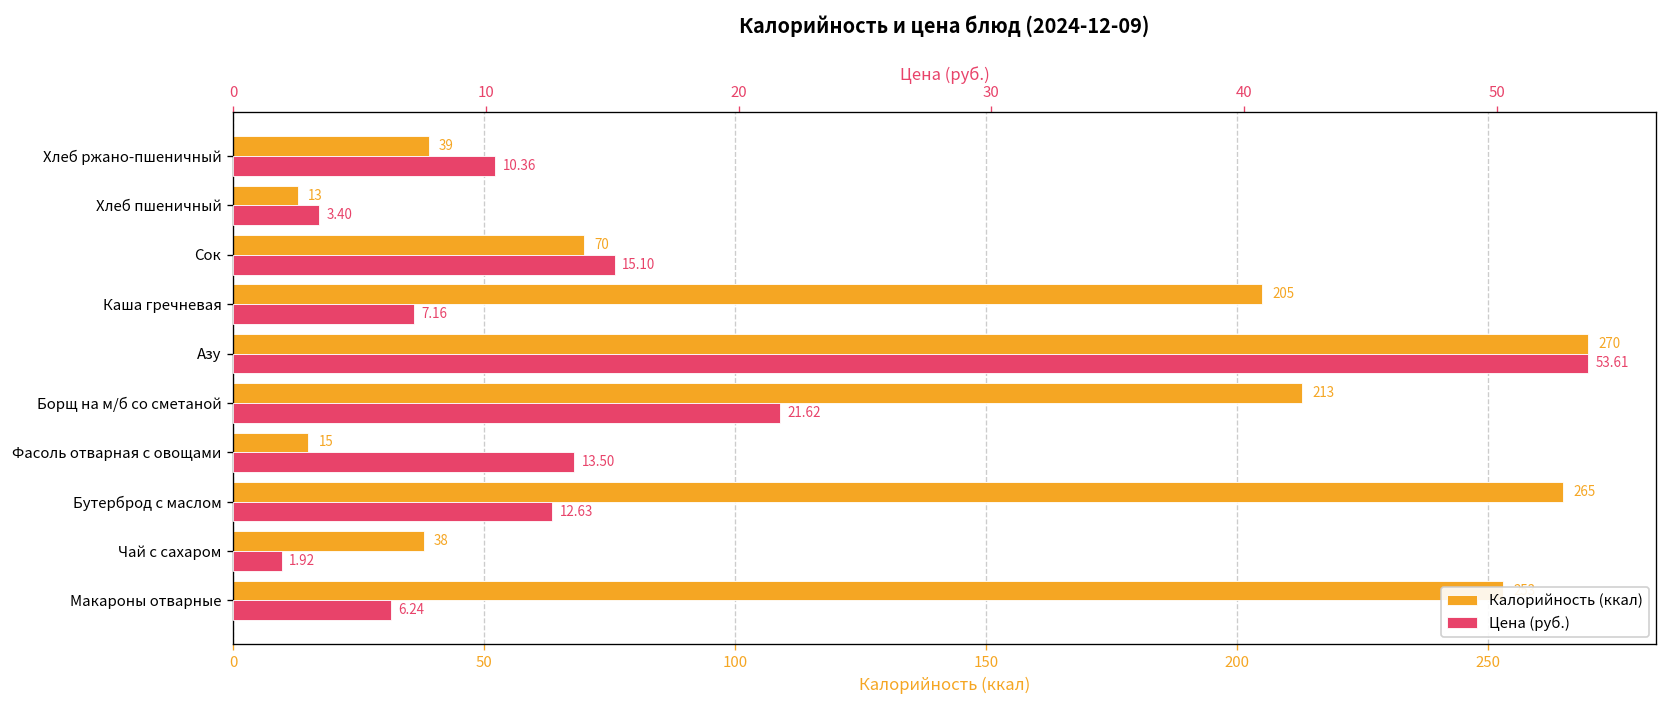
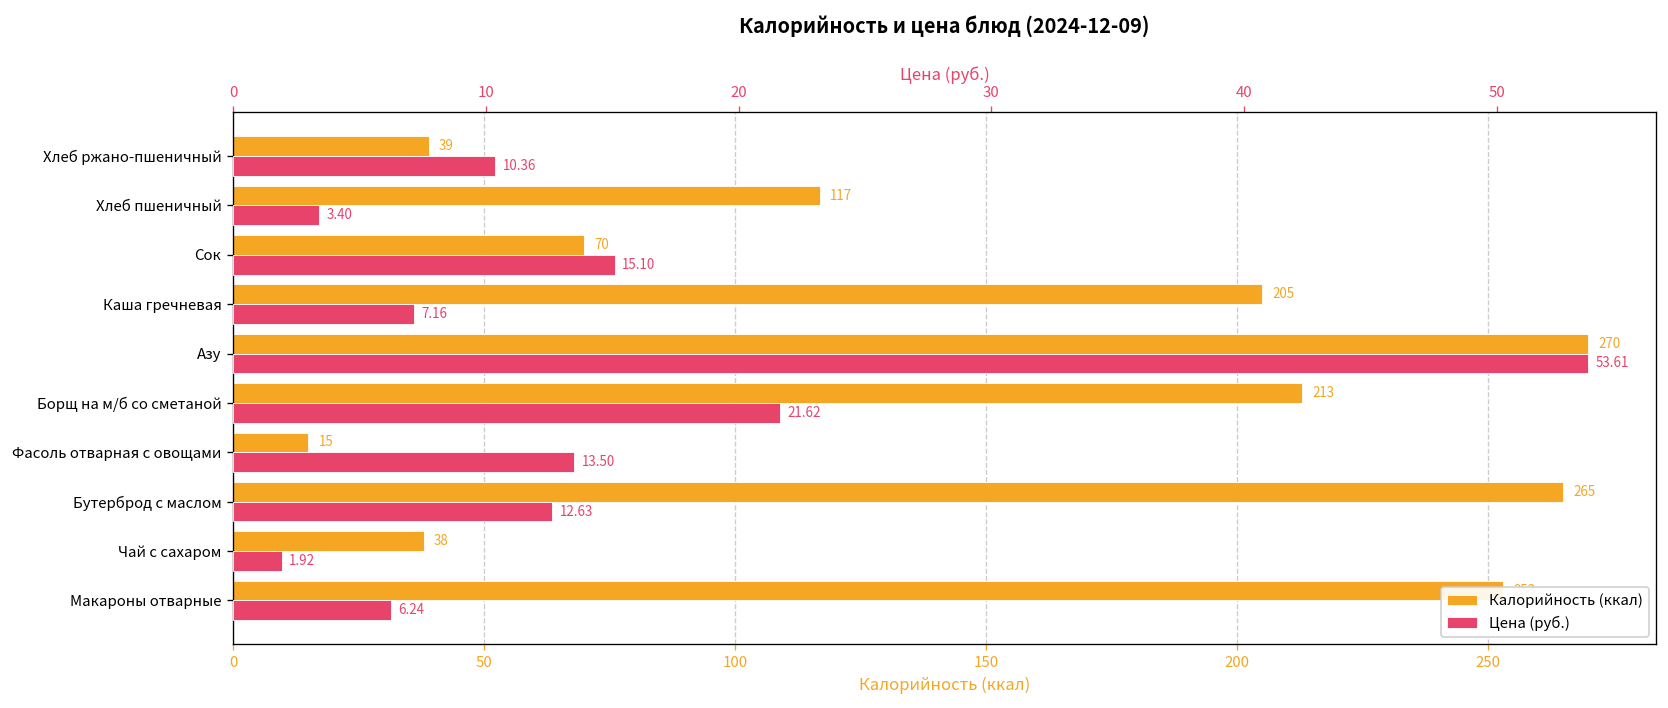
  {
    "Калорийность (ккал)": {
      "Хлеб ржано-пшеничный": 39,
-     "Хлеб пшеничный": 13,
+     "Хлеб пшеничный": 117,
      "Сок": 70,
      "Каша гречневая": 205,
      "Азу": 270,
      "Борщ на м/б со сметаной": 213,
      "Фасоль отварная с овощами": 15,
      "Бутерброд с маслом": 265,
      "Чай с сахаром": 38
    },
    "Цена (руб.)": {
      "Хлеб ржано-пшеничный": 10.36,
      "Хлеб пшеничный": 3.40,
      "Сок": 15.10,
      "Каша гречневая": 7.16,
      "Азу": 53.61,
      "Борщ на м/б со сметаной": 21.62,
      "Фасоль отварная с овощами": 13.50,
      "Бутерброд с маслом": 12.63,
      "Чай с сахаром": 1.92,
      "Макароны отварные": 6.24
    }
  }
